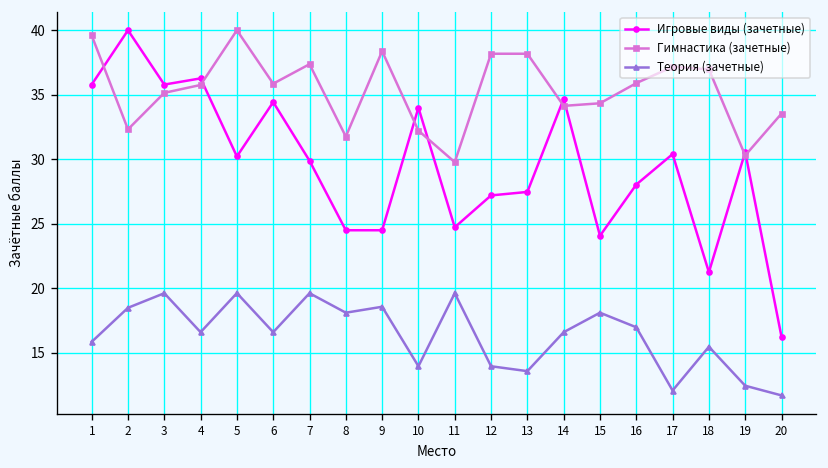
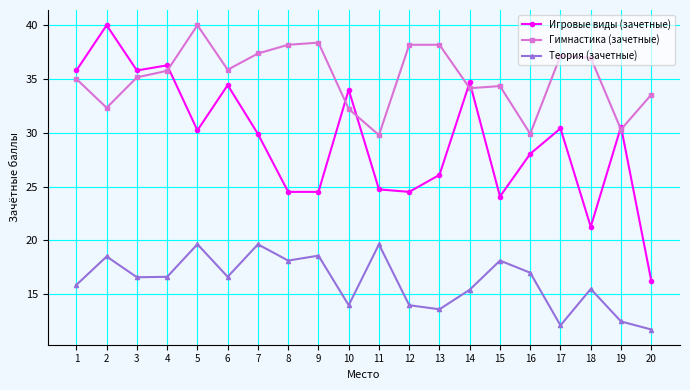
  {
    "Игровые виды (зачетные)": {
      "1": 35.8,
      "2": 40.0,
      "3": 35.8,
      "4": 36.3,
      "5": 30.2,
      "6": 34.4,
      "7": 29.9,
      "8": 24.5,
      "9": 24.5,
      "10": 34.0,
      "11": 24.7,
-     "12": 27.2,
-     "13": 27.5,
+     "12": 24.5,
+     "13": 26.1,
      "14": 34.7,
      "15": 24.1,
      "16": 28.0,
      "17": 30.4,
      "18": 21.3,
      "19": 30.6,
      "20": 16.2
    },
    "Гимнастика (зачетные)": {
-     "1": 39.6,
+     "1": 35.0,
      "2": 32.3,
      "3": 35.2,
      "4": 35.8,
      "5": 40.0,
      "6": 35.9,
      "7": 37.4,
-     "8": 31.8,
+     "8": 38.2,
      "9": 38.4,
      "10": 32.2,
      "11": 29.8,
      "12": 38.2,
      "13": 38.2,
      "14": 34.1,
      "15": 34.3,
-     "16": 35.9,
+     "16": 29.9,
      "19": 30.3,
      "20": 33.5
    },
    "Теория (зачетные)": {
      "1": 15.9,
      "2": 18.5,
-     "3": 19.6,
+     "3": 16.6,
      "4": 16.6,
      "5": 19.6,
      "6": 16.6,
      "7": 19.6,
      "8": 18.1,
      "9": 18.6,
      "10": 14.0,
      "11": 19.6,
      "12": 14.0,
      "13": 13.6,
-     "14": 16.6,
+     "14": 15.4,
      "15": 18.1,
      "16": 17.0,
      "17": 12.1,
      "18": 15.5,
      "19": 12.5,
      "20": 11.7
    }
  }
